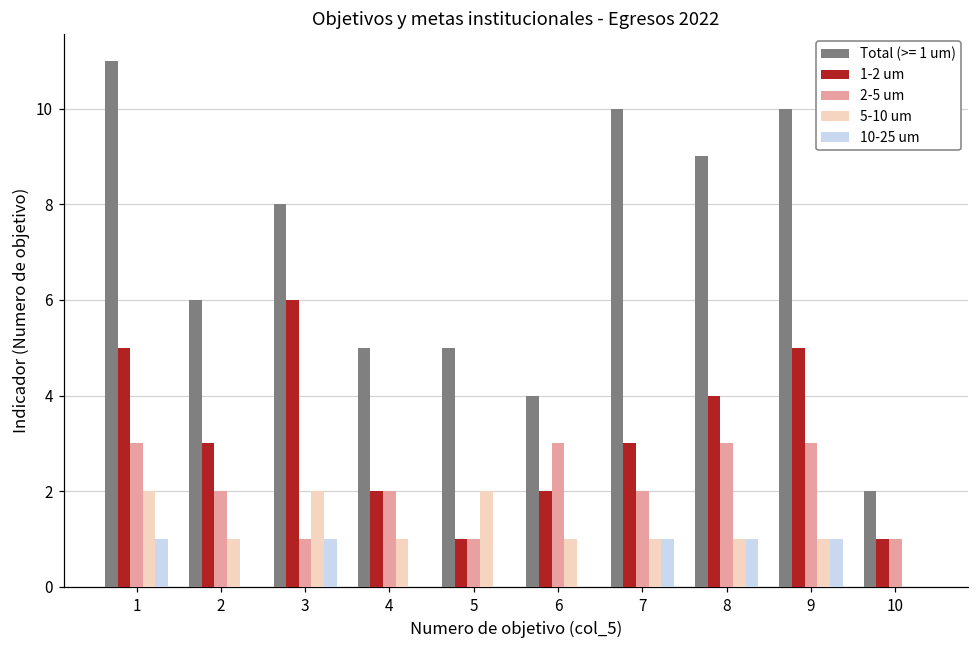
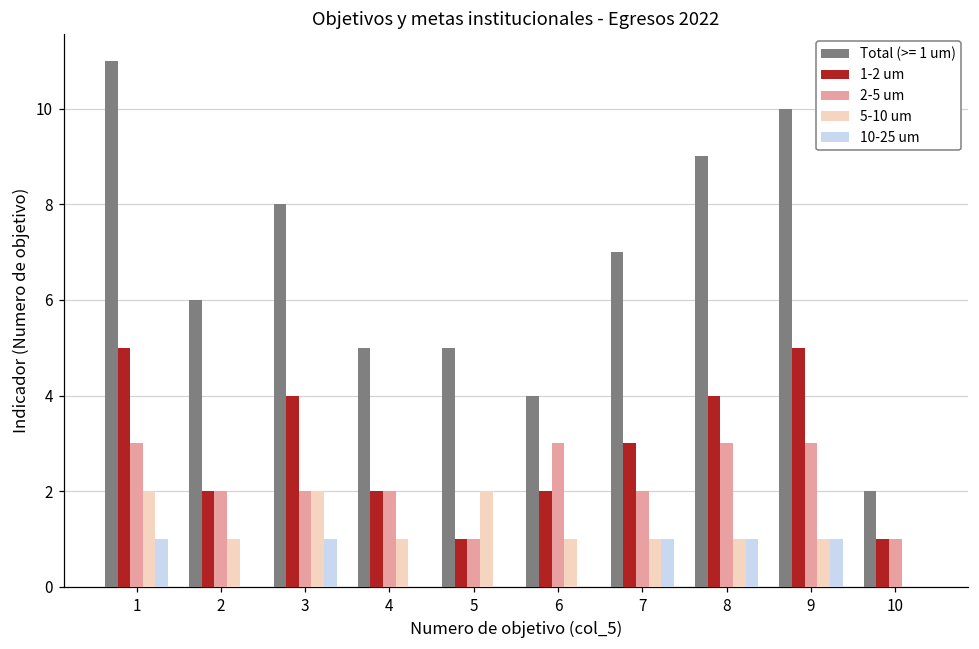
  {
    "Total (>= 1 um)": {
      "1": 11,
      "2": 6,
      "3": 8,
      "4": 5,
      "5": 5,
      "6": 4,
-     "7": 10,
+     "7": 7,
      "8": 9,
      "9": 10,
      "10": 2
    },
    "1-2 um": {
      "1": 5,
-     "2": 3,
-     "3": 6,
+     "2": 2,
+     "3": 4,
      "4": 2,
      "5": 1,
      "6": 2,
      "7": 3,
      "8": 4,
      "9": 5,
      "10": 1
    },
    "2-5 um": {
      "1": 3,
      "2": 2,
-     "3": 1,
+     "3": 2,
      "4": 2,
      "5": 1,
      "6": 3,
      "7": 2,
      "8": 3,
      "9": 3,
      "10": 1
    },
    "5-10 um": {
      "1": 2,
      "2": 1,
      "3": 2,
      "4": 1,
      "5": 2,
      "6": 1,
      "7": 1,
      "8": 1,
      "9": 1,
      "10": 0
    },
    "10-25 um": {
      "1": 1,
      "2": 0,
      "3": 1,
      "4": 0,
      "5": 0,
      "6": 0,
      "7": 1,
      "8": 1,
      "9": 1,
      "10": 0
    }
  }
